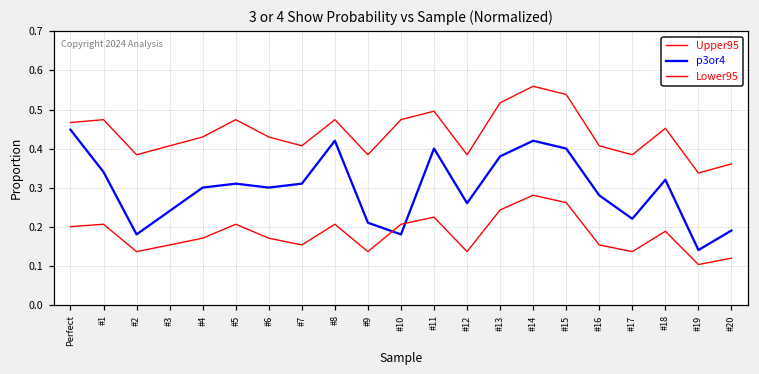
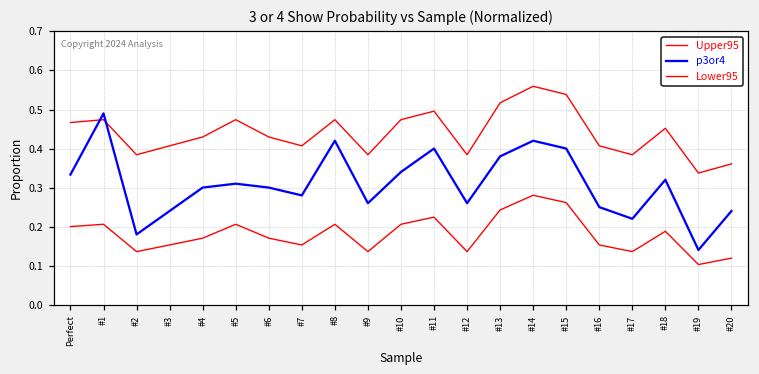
  {
    "p3or4": {
-     "Perfect": 0.45,
-     "#1": 0.34,
+     "Perfect": 0.33,
+     "#1": 0.49,
      "#2": 0.18,
      "#3": 0.24,
      "#4": 0.30,
      "#5": 0.31,
      "#6": 0.30,
-     "#7": 0.31,
+     "#7": 0.28,
      "#8": 0.42,
-     "#9": 0.21,
-     "#10": 0.18,
+     "#9": 0.26,
+     "#10": 0.34,
      "#11": 0.40,
      "#12": 0.26,
      "#13": 0.38,
      "#14": 0.42,
      "#15": 0.40,
-     "#16": 0.28,
+     "#16": 0.25,
      "#17": 0.22,
      "#18": 0.32,
      "#19": 0.14,
-     "#20": 0.19
+     "#20": 0.24
    }
  }
